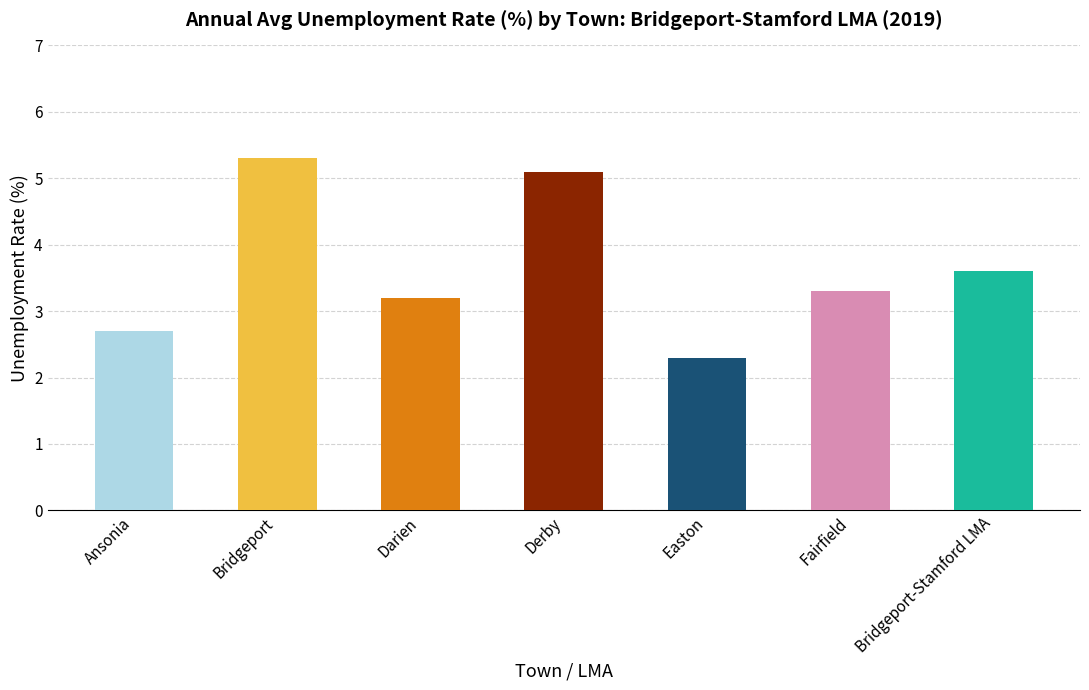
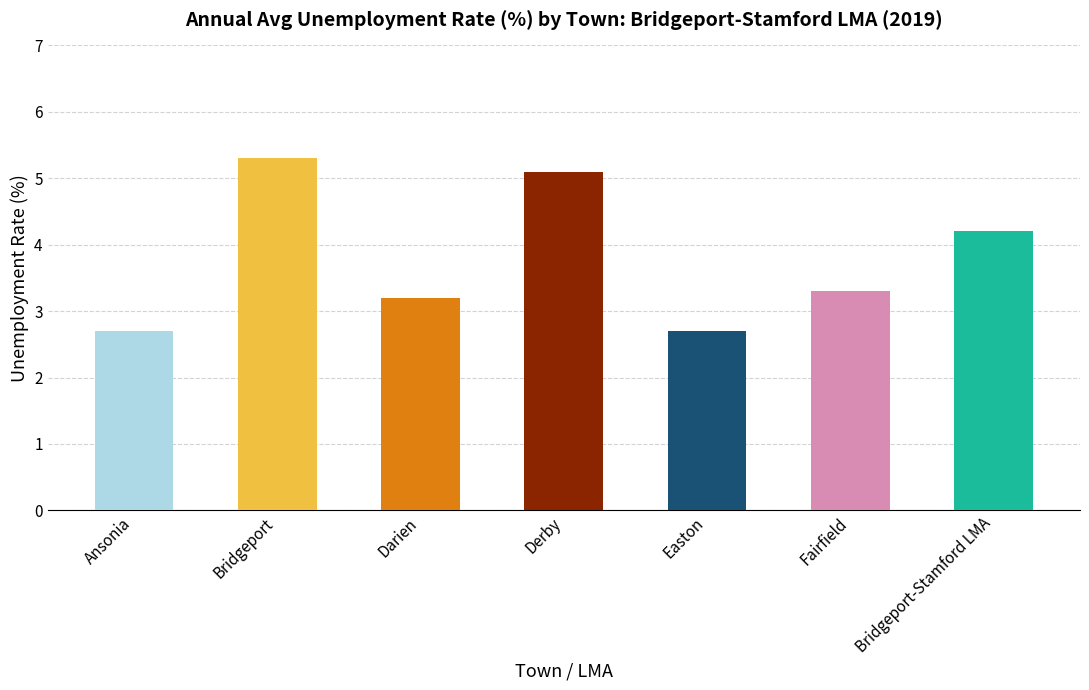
  {
    "Ansonia": 2.7,
    "Bridgeport": 5.3,
    "Darien": 3.2,
    "Derby": 5.1,
-   "Easton": 2.3,
+   "Easton": 2.7,
    "Fairfield": 3.3,
-   "Bridgeport-Stamford LMA": 3.6
+   "Bridgeport-Stamford LMA": 4.2
  }
